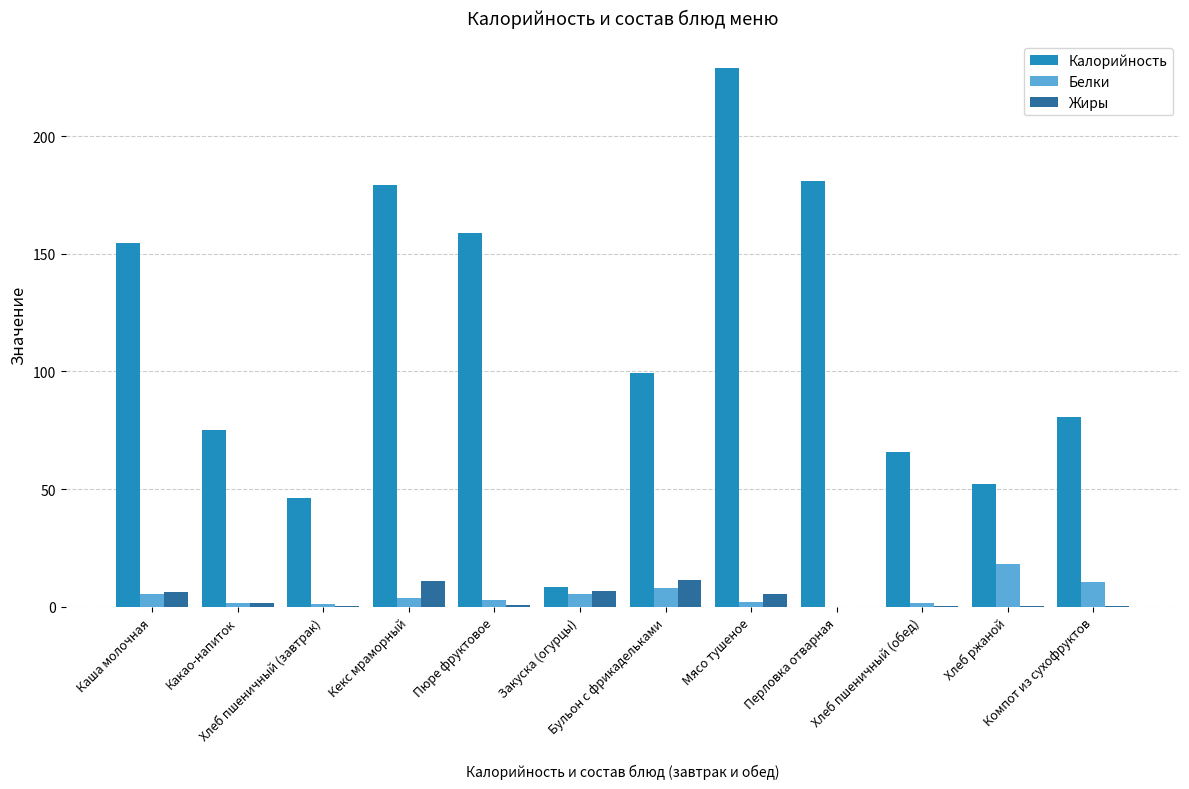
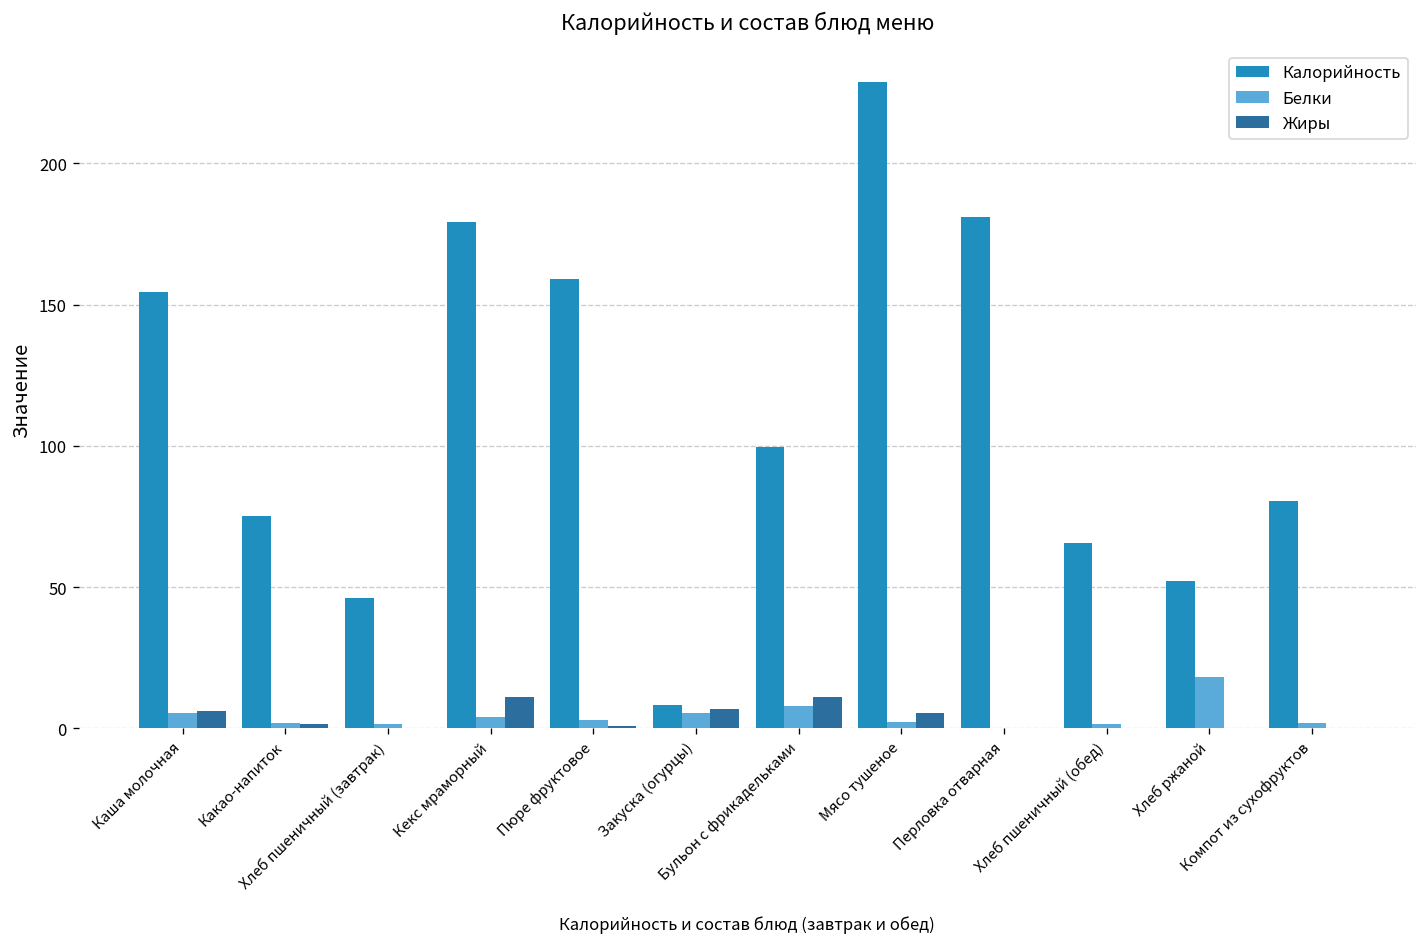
  {
    "Белки": {
      "Каша молочная": 5,
      "Какао-напиток": 2,
      "Хлеб пшеничный (завтрак)": 1,
      "Кекс мраморный": 4,
      "Пюре фруктовое": 3,
      "Закуска (огурцы)": 6,
      "Бульон с фрикадельками": 8,
      "Мясо тушеное": 2,
      "Перловка отварная": 0,
      "Хлеб пшеничный (обед)": 2,
      "Хлеб ржаной": 18,
-     "Компот из сухофруктов": 11
+     "Компот из сухофруктов": 2
    }
  }
